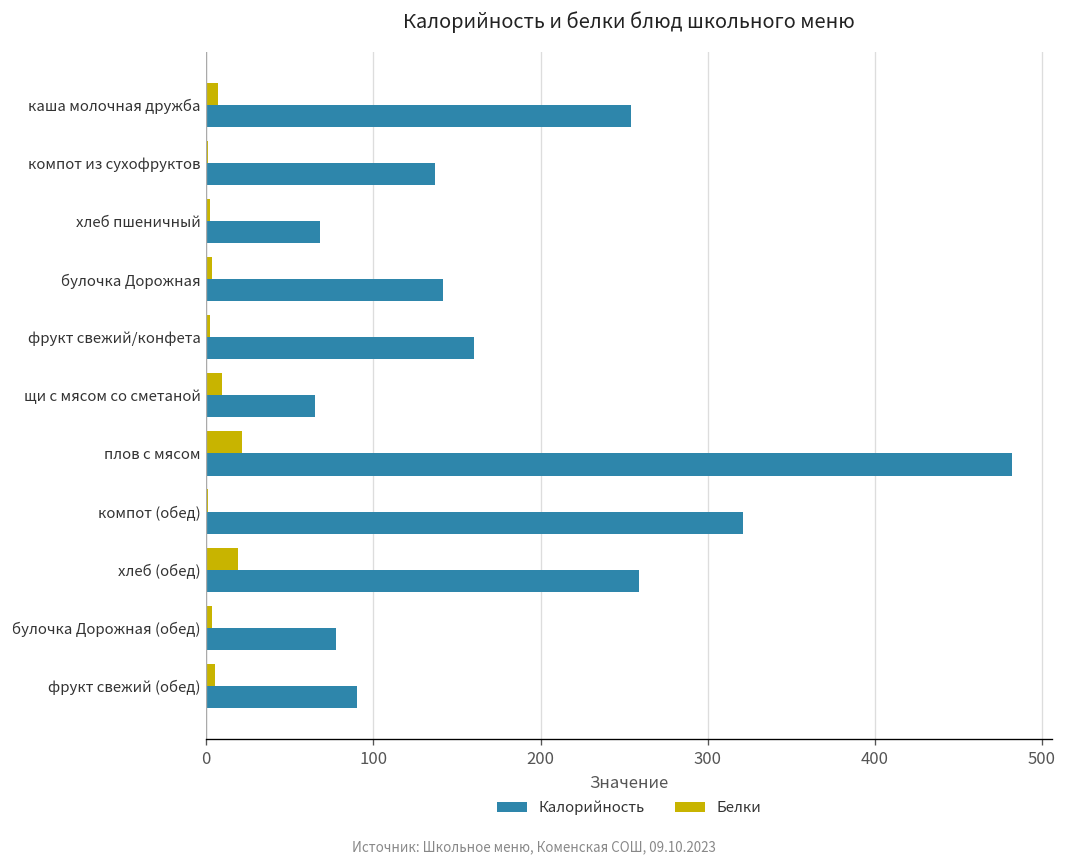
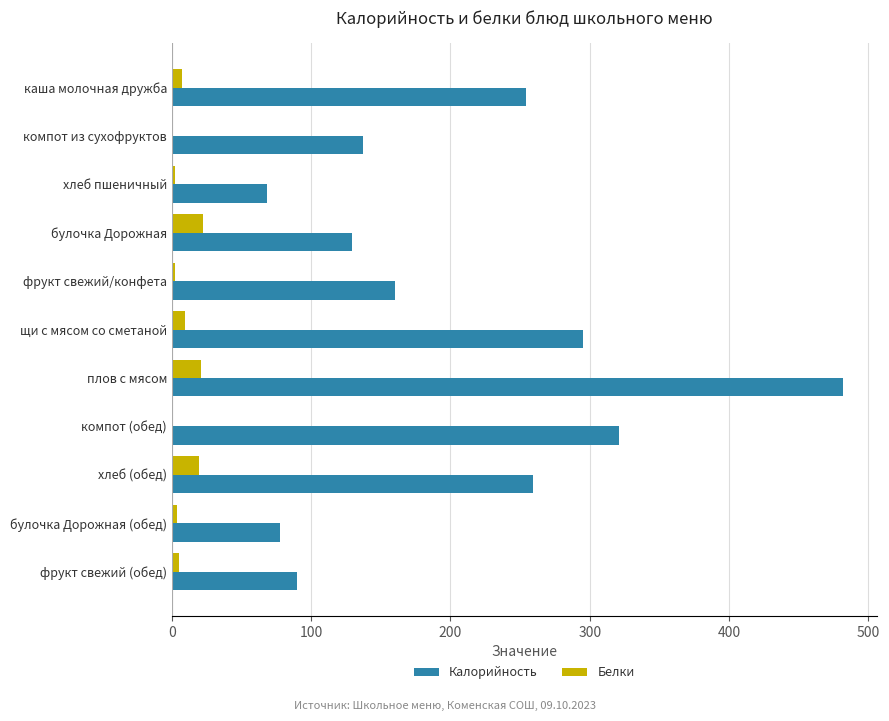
  {
    "Калорийность": {
      "каша молочная дружба": 254,
      "компот из сухофруктов": 137,
      "хлеб пшеничный": 68,
-     "булочка Дорожная": 142,
+     "булочка Дорожная": 129,
      "фрукт свежий/конфета": 160,
-     "щи с мясом со сметаной": 65,
+     "щи с мясом со сметаной": 296,
      "плов с мясом": 482,
      "компот (обед)": 321,
      "хлеб (обед)": 259,
      "булочка Дорожная (обед)": 78,
      "фрукт свежий (обед)": 90
    },
    "Белки": {
      "каша молочная дружба": 7,
      "хлеб пшеничный": 2,
-     "булочка Дорожная": 4,
+     "булочка Дорожная": 23,
      "фрукт свежий/конфета": 2,
      "щи с мясом со сметаной": 9,
      "плов с мясом": 21,
      "хлеб (обед)": 19,
      "булочка Дорожная (обед)": 4,
      "фрукт свежий (обед)": 5
    }
  }
